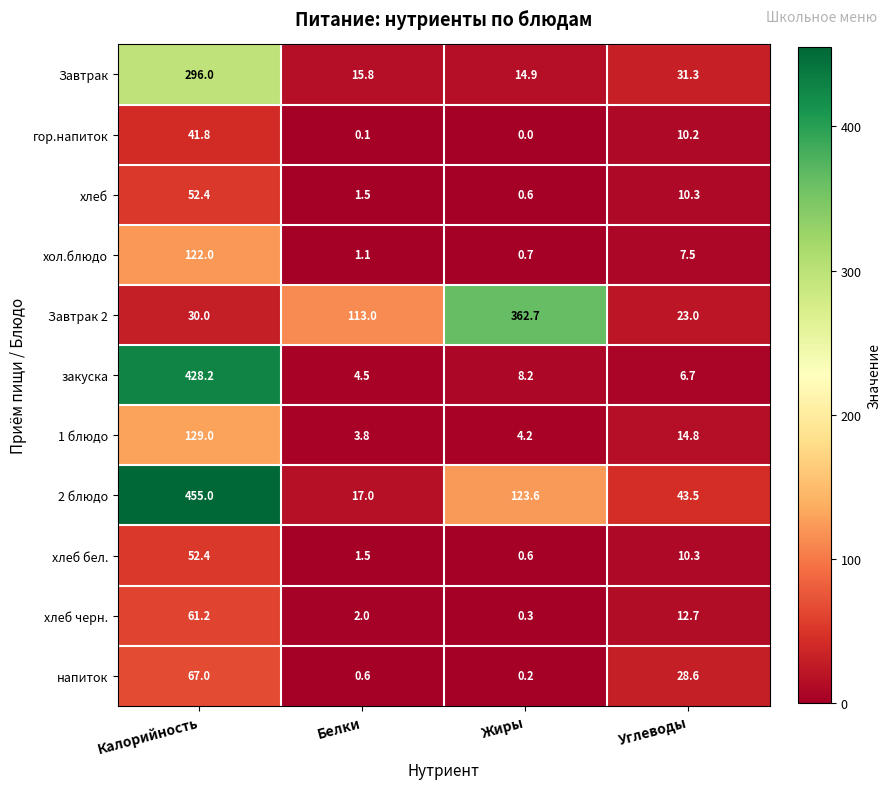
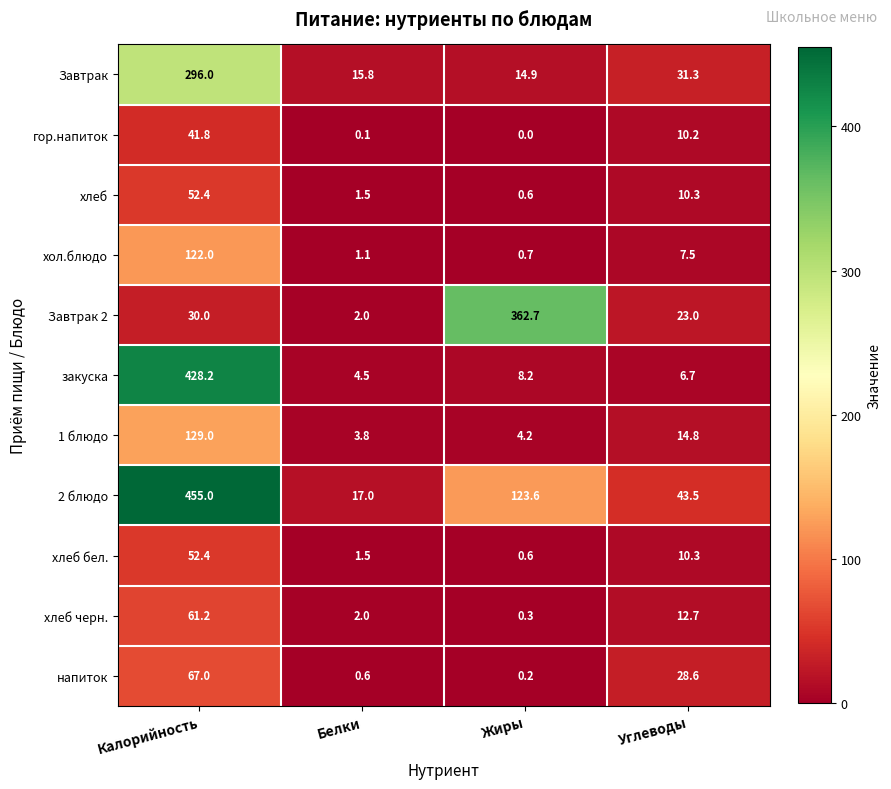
  {
    "Завтрак": {
      "Калорийность": 296.0,
      "Белки": 15.8,
      "Жиры": 14.9,
      "Углеводы": 31.3
    },
    "гор.напиток": {
      "Калорийность": 41.8,
      "Белки": 0.1,
      "Жиры": 0.0,
      "Углеводы": 10.2
    },
    "хлеб": {
      "Калорийность": 52.4,
      "Белки": 1.5,
      "Жиры": 0.6,
      "Углеводы": 10.3
    },
    "хол.блюдо": {
      "Калорийность": 122.0,
      "Белки": 1.1,
      "Жиры": 0.7,
      "Углеводы": 7.5
    },
    "Завтрак 2": {
      "Калорийность": 30.0,
-     "Белки": 113.0,
+     "Белки": 2.0,
      "Жиры": 362.7,
      "Углеводы": 23.0
    },
    "закуска": {
      "Калорийность": 428.2,
      "Белки": 4.5,
      "Жиры": 8.2,
      "Углеводы": 6.7
    },
    "1 блюдо": {
      "Калорийность": 129.0,
      "Белки": 3.8,
      "Жиры": 4.2,
      "Углеводы": 14.8
    },
    "2 блюдо": {
      "Калорийность": 455.0,
      "Белки": 17.0,
      "Жиры": 123.6,
      "Углеводы": 43.5
    },
    "хлеб бел.": {
      "Калорийность": 52.4,
      "Белки": 1.5,
      "Жиры": 0.6,
      "Углеводы": 10.3
    },
    "хлеб черн.": {
      "Калорийность": 61.2,
      "Белки": 2.0,
      "Жиры": 0.3,
      "Углеводы": 12.7
    },
    "напиток": {
      "Калорийность": 67.0,
      "Белки": 0.6,
      "Жиры": 0.2,
      "Углеводы": 28.6
    }
  }
